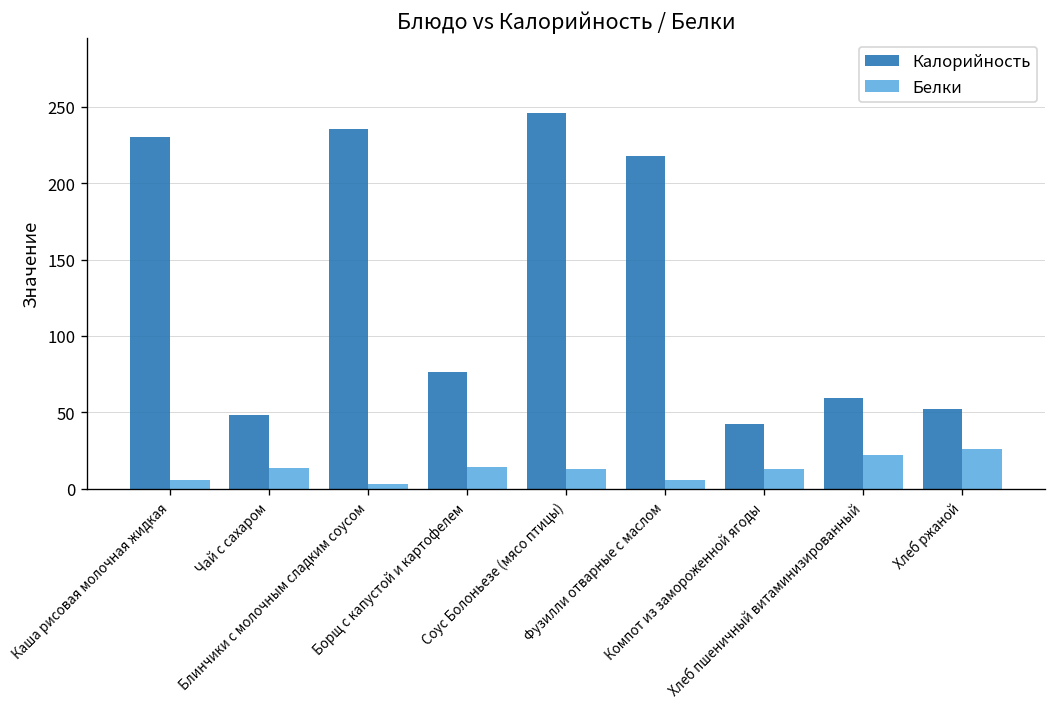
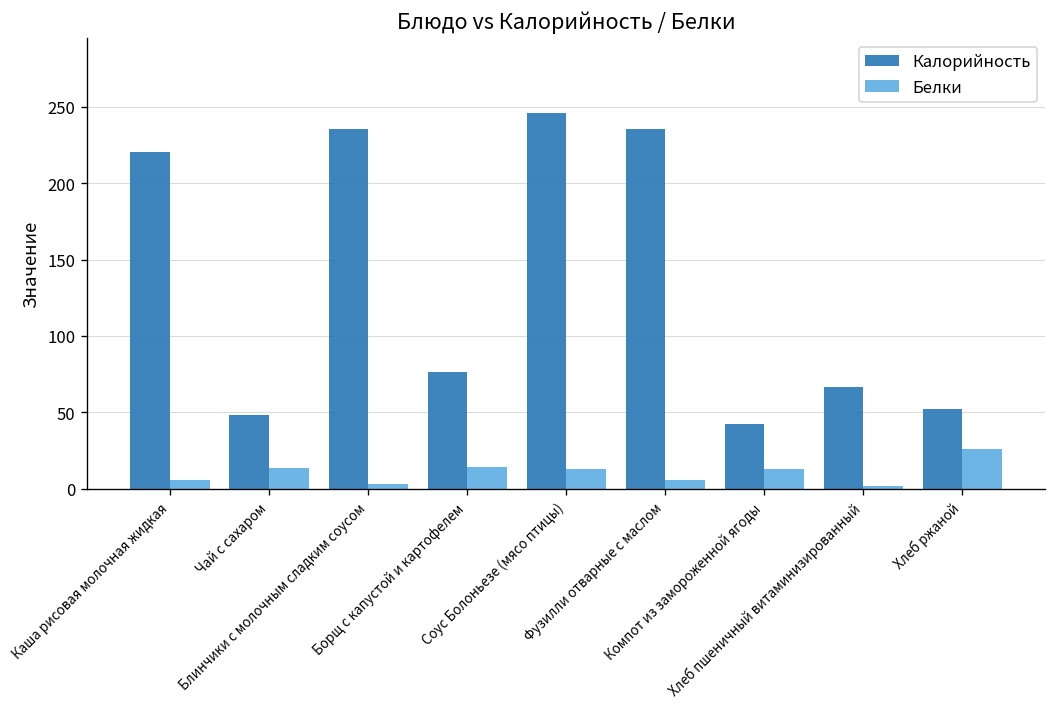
  {
    "Калорийность": {
-     "Каша рисовая молочная жидкая": 230,
+     "Каша рисовая молочная жидкая": 221,
      "Чай с сахаром": 48,
      "Блинчики с молочным сладким соусом": 235,
      "Борщ с капустой и картофелем": 76,
      "Соус Болоньезе (мясо птицы)": 246,
-     "Фузилли отварные с маслом": 218,
+     "Фузилли отварные с маслом": 236,
      "Компот из замороженной ягоды": 42,
-     "Хлеб пшеничный витаминизированный": 60,
+     "Хлеб пшеничный витаминизированный": 67,
      "Хлеб ржаной": 52
    },
    "Белки": {
      "Каша рисовая молочная жидкая": 6,
      "Чай с сахаром": 14,
      "Блинчики с молочным сладким соусом": 3,
      "Борщ с капустой и картофелем": 15,
      "Соус Болоньезе (мясо птицы)": 13,
      "Фузилли отварные с маслом": 6,
      "Компот из замороженной ягоды": 13,
-     "Хлеб пшеничный витаминизированный": 22,
+     "Хлеб пшеничный витаминизированный": 2,
      "Хлеб ржаной": 26
    }
  }
